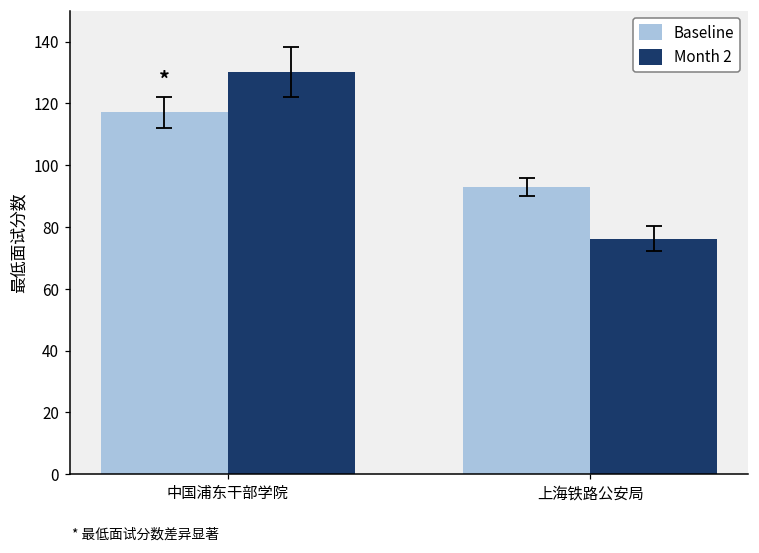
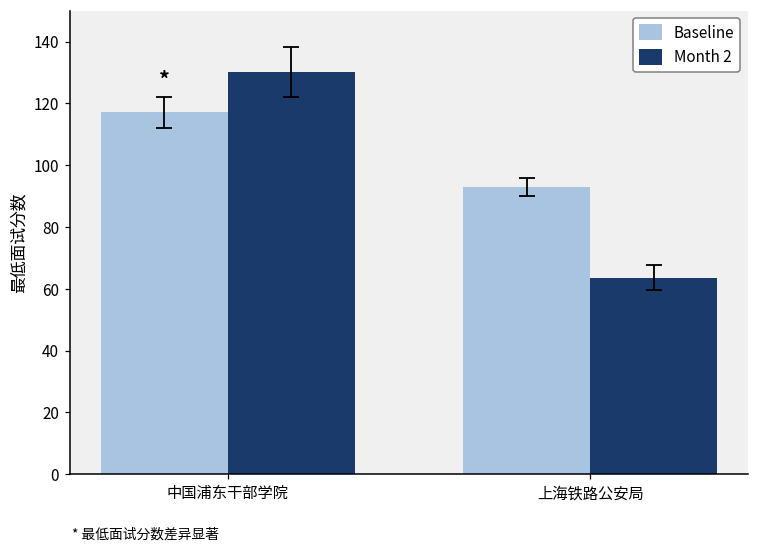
  {
    "Baseline": {
      "中国浦东干部学院": 117,
      "上海铁路公安局": 93
    },
    "Month 2": {
      "中国浦东干部学院": 130,
-     "上海铁路公安局": 76
+     "上海铁路公安局": 64
    }
  }
